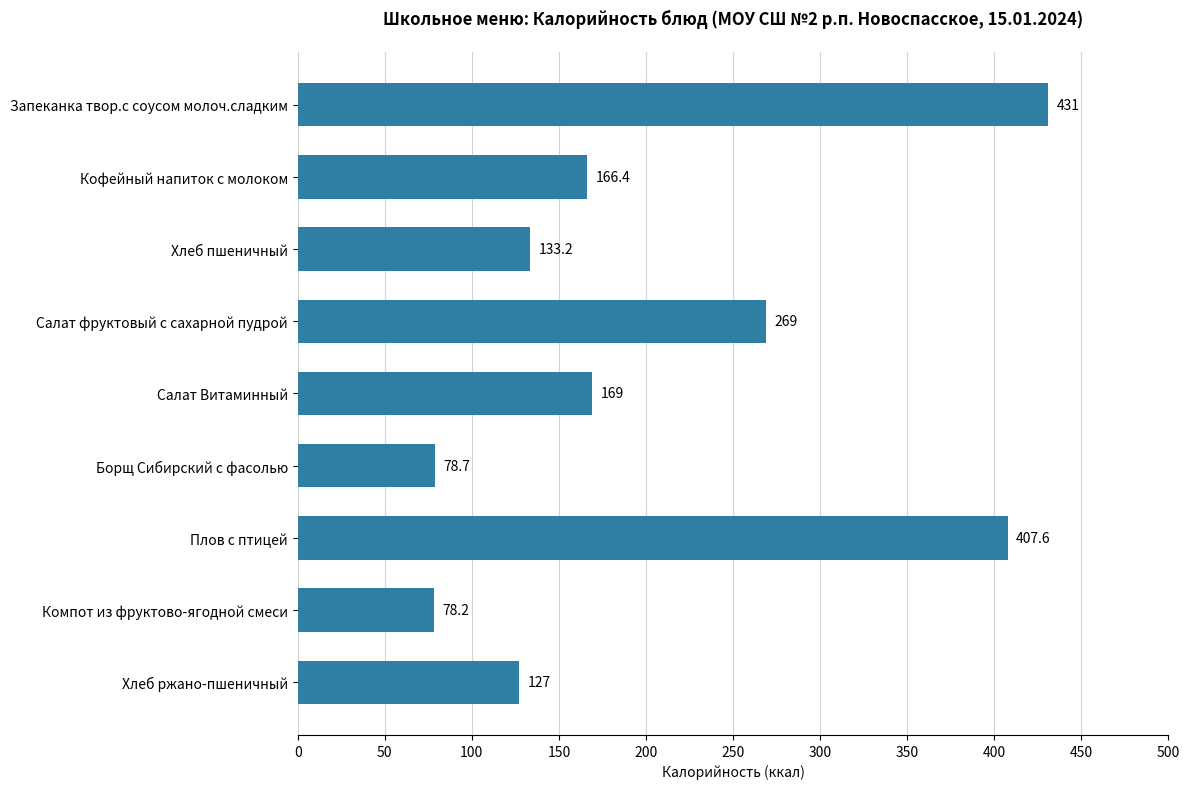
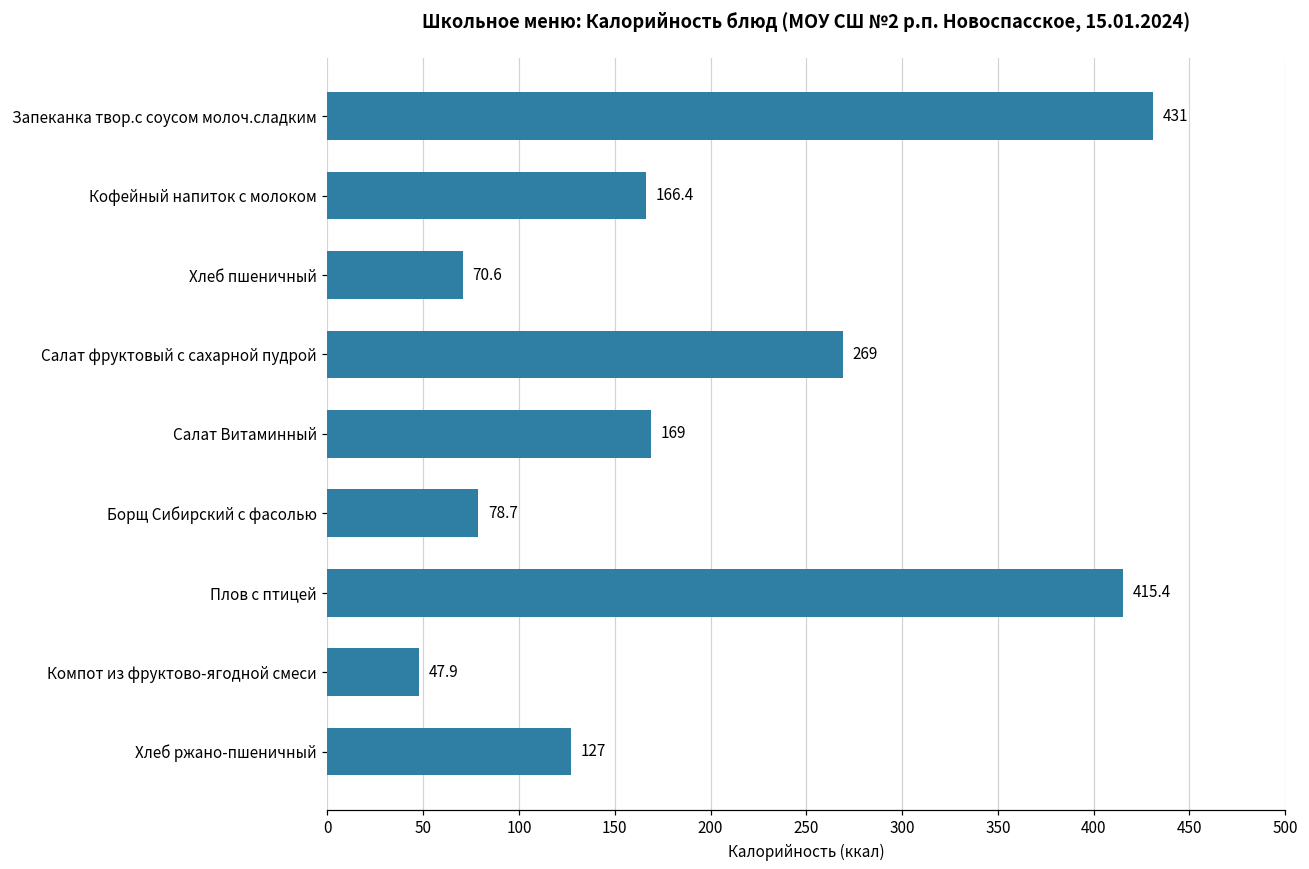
  {
    "Запеканка твор.с соусом молоч.сладким": 431,
    "Кофейный напиток с молоком": 166.4,
-   "Хлеб пшеничный": 133.2,
+   "Хлеб пшеничный": 70.6,
    "Салат фруктовый с сахарной пудрой": 269,
    "Салат Витаминный": 169,
    "Борщ Сибирский с фасолью": 78.7,
-   "Плов с птицей": 407.6,
-   "Компот из фруктово-ягодной смеси": 78.2,
+   "Плов с птицей": 415.4,
+   "Компот из фруктово-ягодной смеси": 47.9,
    "Хлеб ржано-пшеничный": 127
  }
